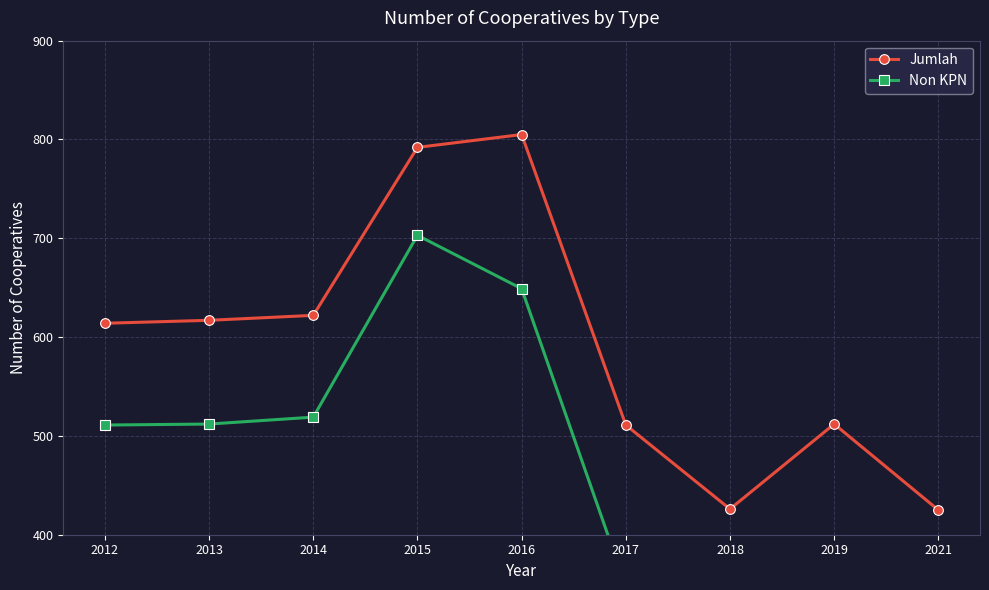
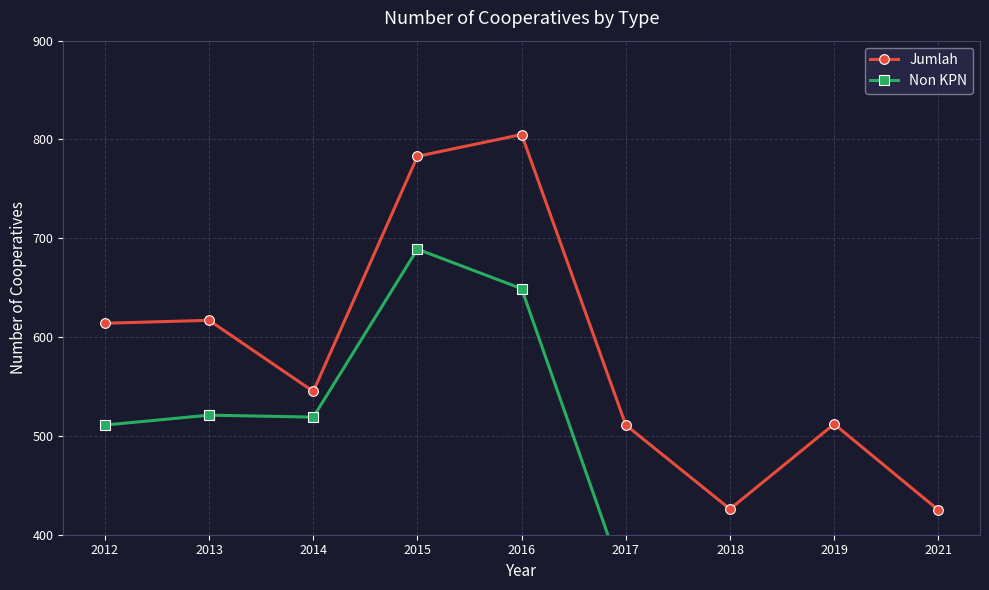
  {
    "Jumlah": {
      "2012": 610,
      "2013": 620,
-     "2014": 620,
-     "2015": 790,
+     "2014": 550,
+     "2015": 780,
      "2016": 810,
      "2017": 510,
      "2018": 430,
      "2019": 510,
      "2021": 430
    },
    "Non KPN": {
      "2012": 510,
-     "2013": 510,
+     "2013": 520,
      "2014": 520,
-     "2015": 700,
+     "2015": 690,
      "2016": 650
    }
  }
